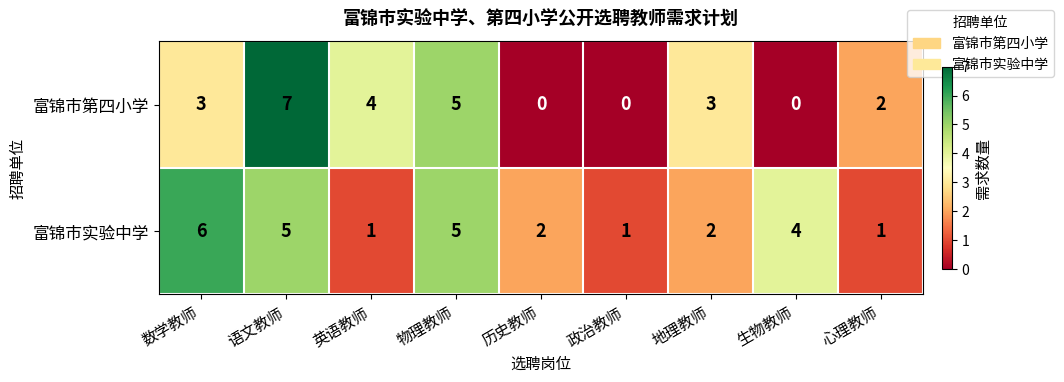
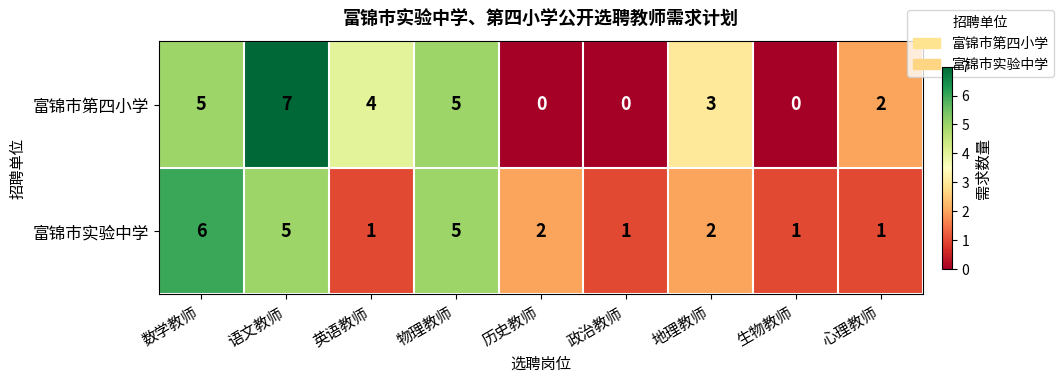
  {
    "富锦市第四小学": {
-     "数学教师": 3,
+     "数学教师": 5,
      "语文教师": 7,
      "英语教师": 4,
      "物理教师": 5,
      "历史教师": 0,
      "政治教师": 0,
      "地理教师": 3,
      "生物教师": 0,
      "心理教师": 2
    },
    "富锦市实验中学": {
      "数学教师": 6,
      "语文教师": 5,
      "英语教师": 1,
      "物理教师": 5,
      "历史教师": 2,
      "政治教师": 1,
      "地理教师": 2,
-     "生物教师": 4,
+     "生物教师": 1,
      "心理教师": 1
    }
  }
